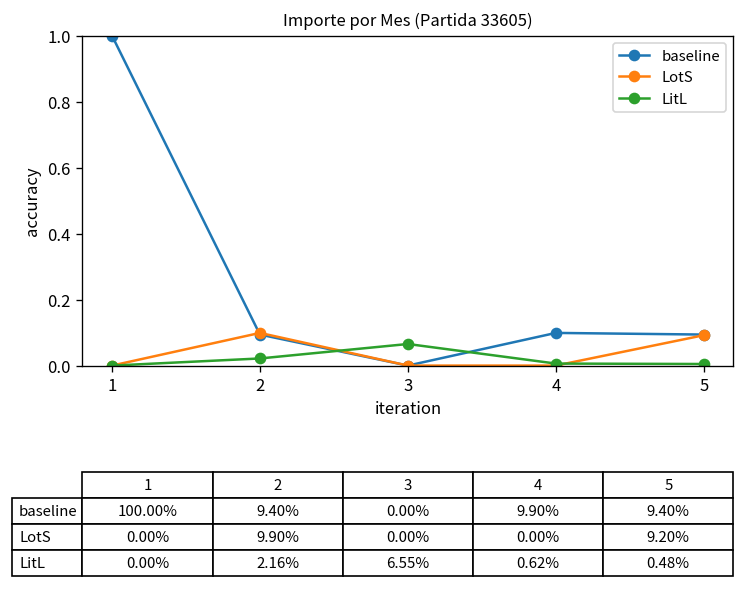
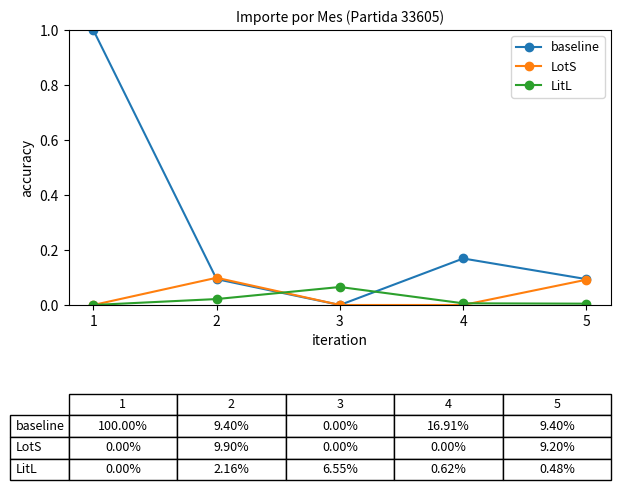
  {
    "baseline": {
-     "4": "9.90%"
+     "4": "16.91%"
    },
    "LitL": {
      "2": "0.02",
      "3": "0.07",
      "5": "0.00"
    }
  }
